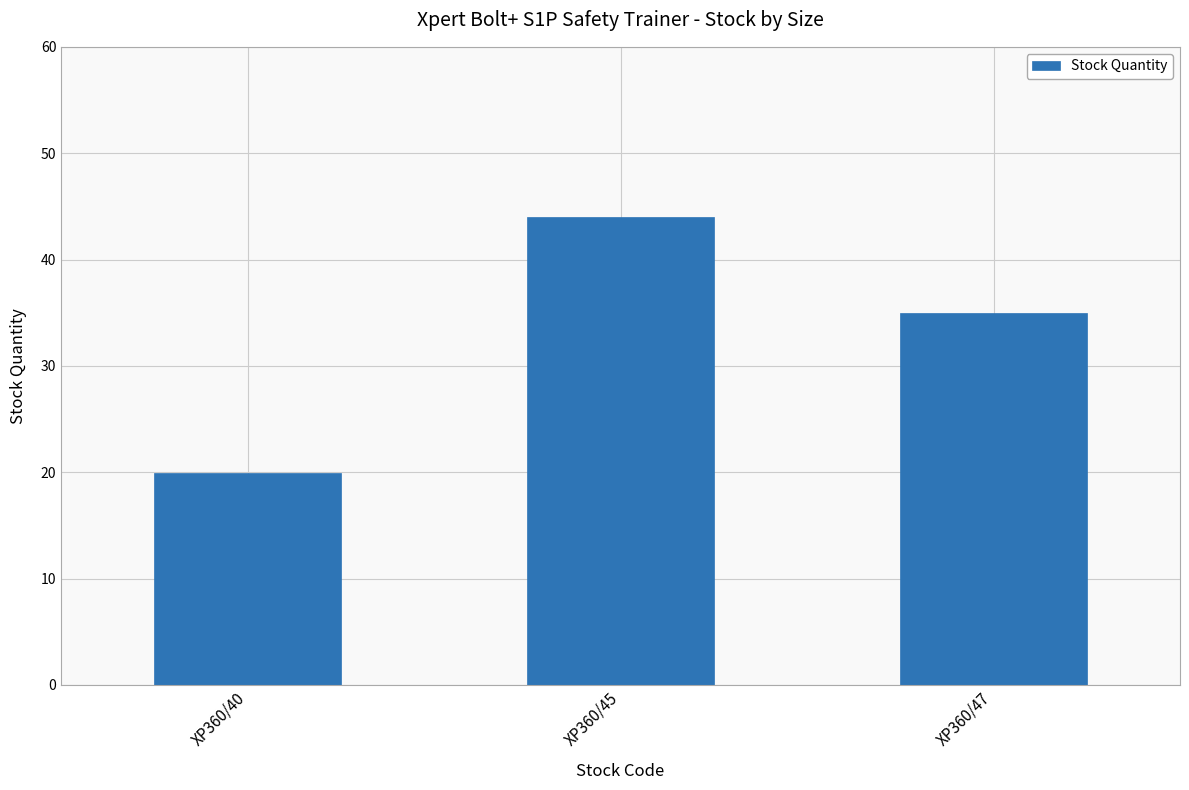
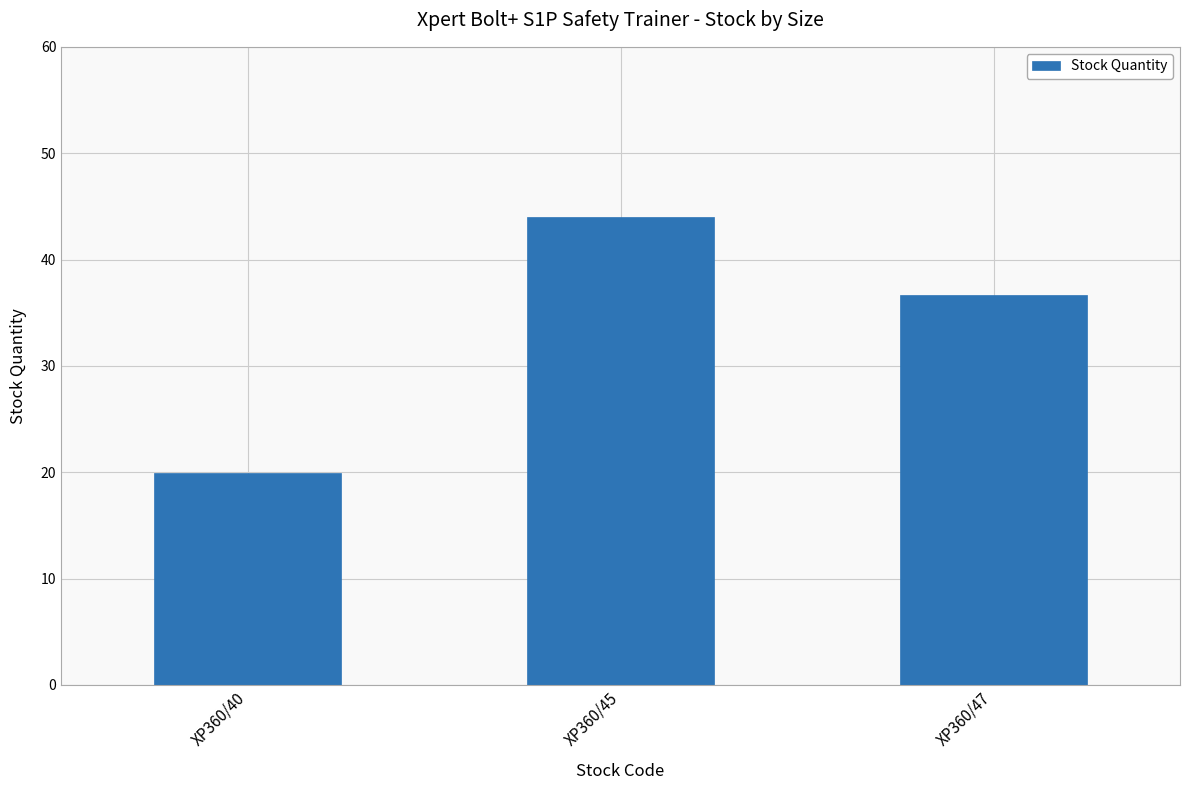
  {
    "XP360/40": 19.9,
    "XP360/45": 44.0,
-   "XP360/47": 35.0
+   "XP360/47": 36.7
  }
